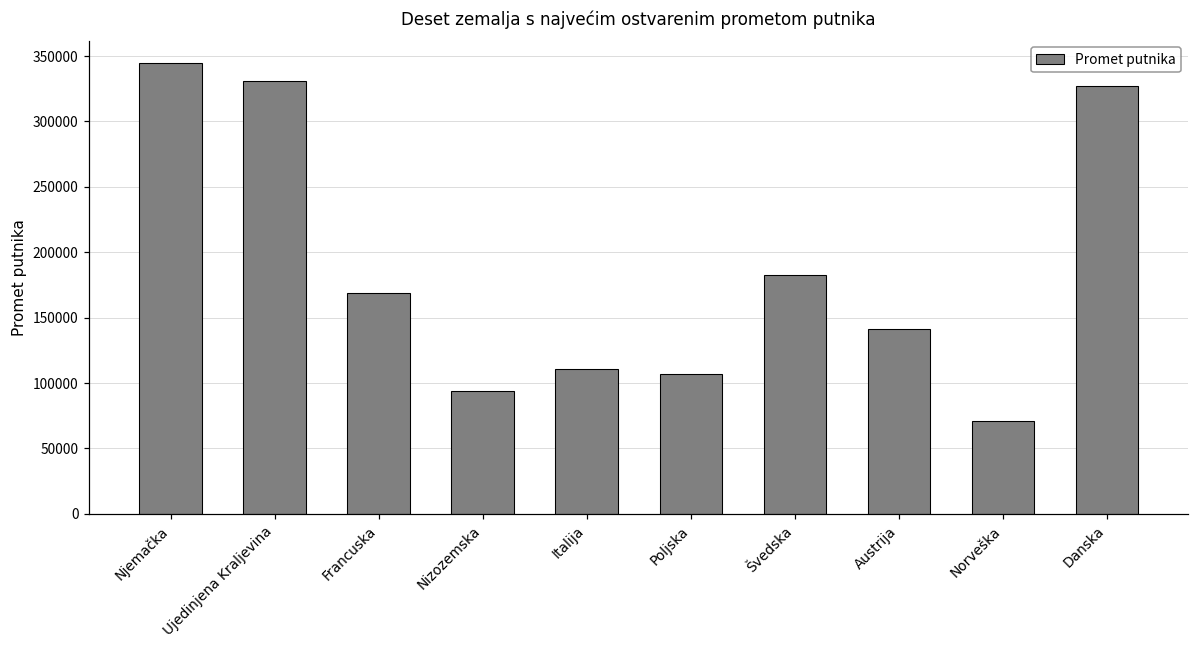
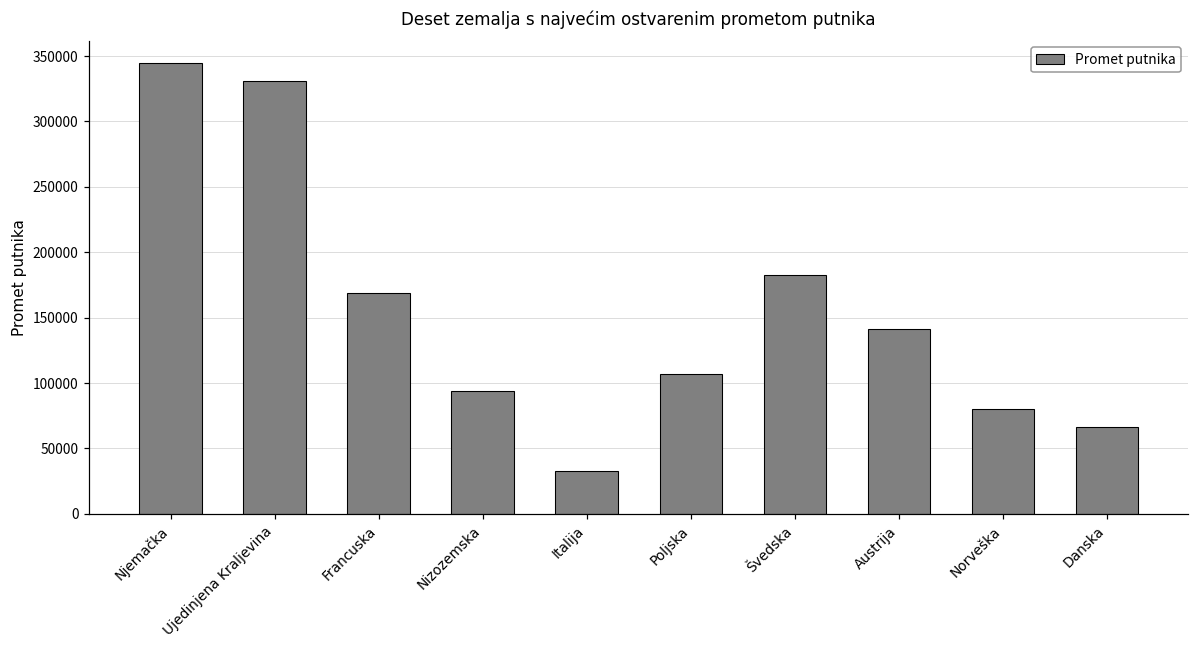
  {
    "Njemačka": 345000,
    "Ujedinjena Kraljevina": 331000,
    "Francuska": 169000,
    "Nizozemska": 94000,
-   "Italija": 111000,
+   "Italija": 33000,
    "Poljska": 107000,
    "Švedska": 182000,
    "Austrija": 141000,
-   "Norveška": 71000,
-   "Danska": 327000
+   "Norveška": 80000,
+   "Danska": 67000
  }
